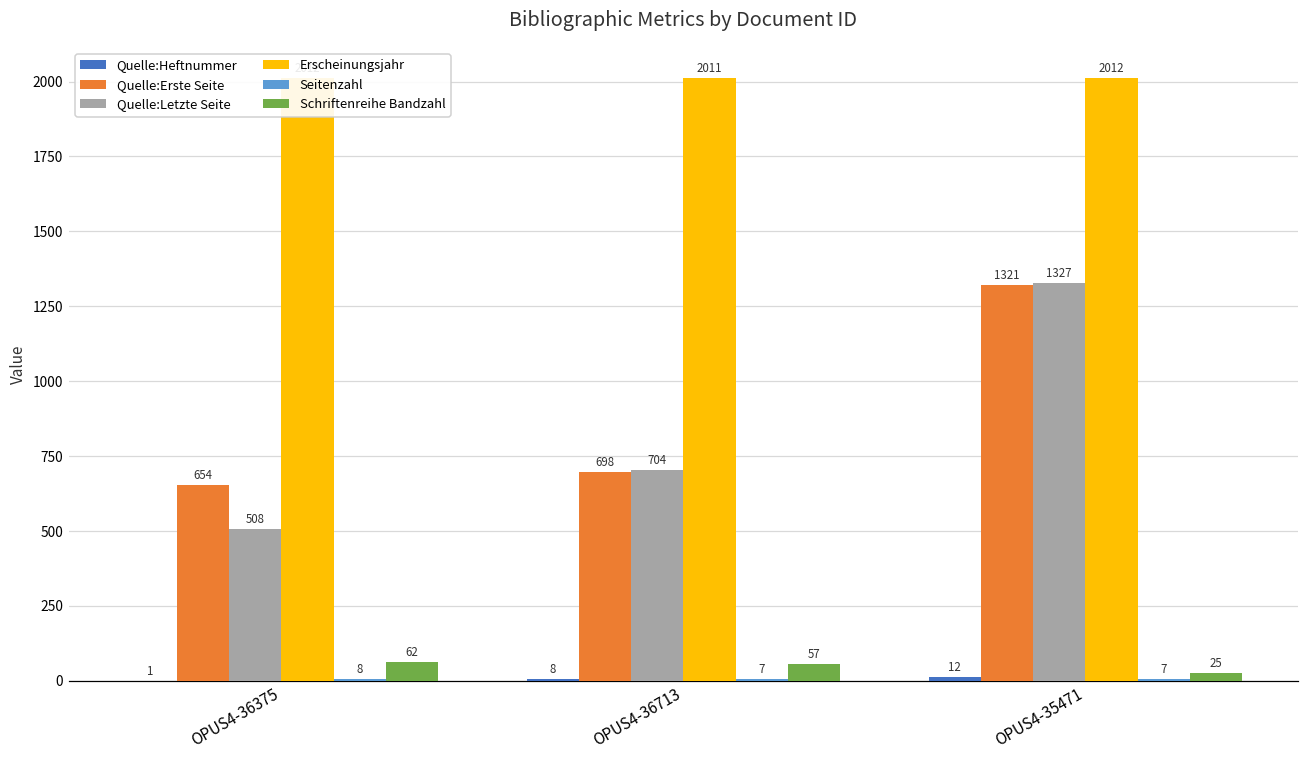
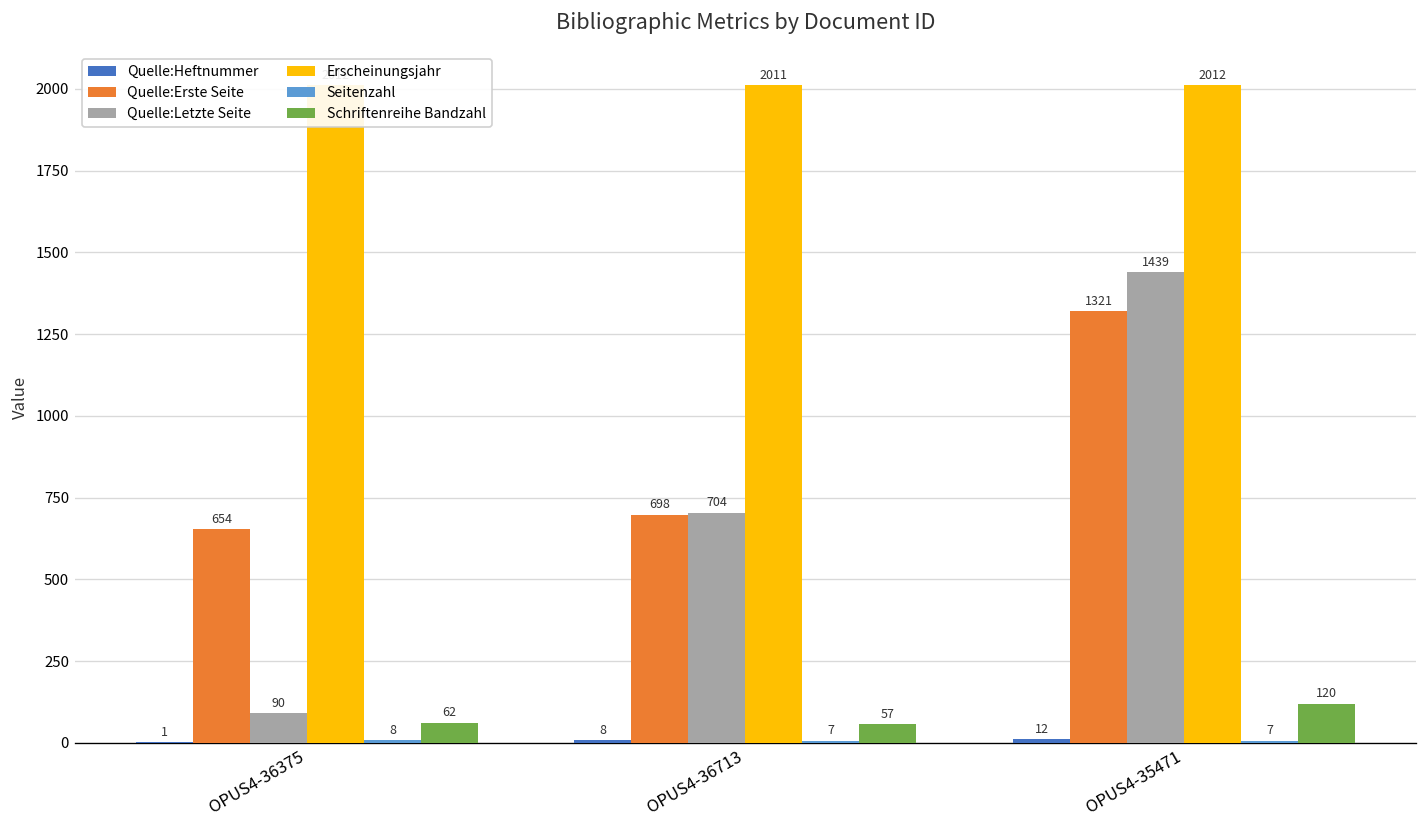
  {
    "Quelle:Erste Seite": {
      "OPUS4-36375": 654,
      "OPUS4-36713": 698,
      "OPUS4-35471": 1321
    },
    "Quelle:Letzte Seite": {
-     "OPUS4-36375": 508,
+     "OPUS4-36375": 90,
      "OPUS4-36713": 704,
-     "OPUS4-35471": 1327
+     "OPUS4-35471": 1439
    },
    "Erscheinungsjahr": {
      "OPUS4-36713": 2011,
      "OPUS4-35471": 2012
    },
    "Schriftenreihe Bandzahl": {
      "OPUS4-36375": 62,
      "OPUS4-36713": 57,
-     "OPUS4-35471": 25
+     "OPUS4-35471": 120
    }
  }
